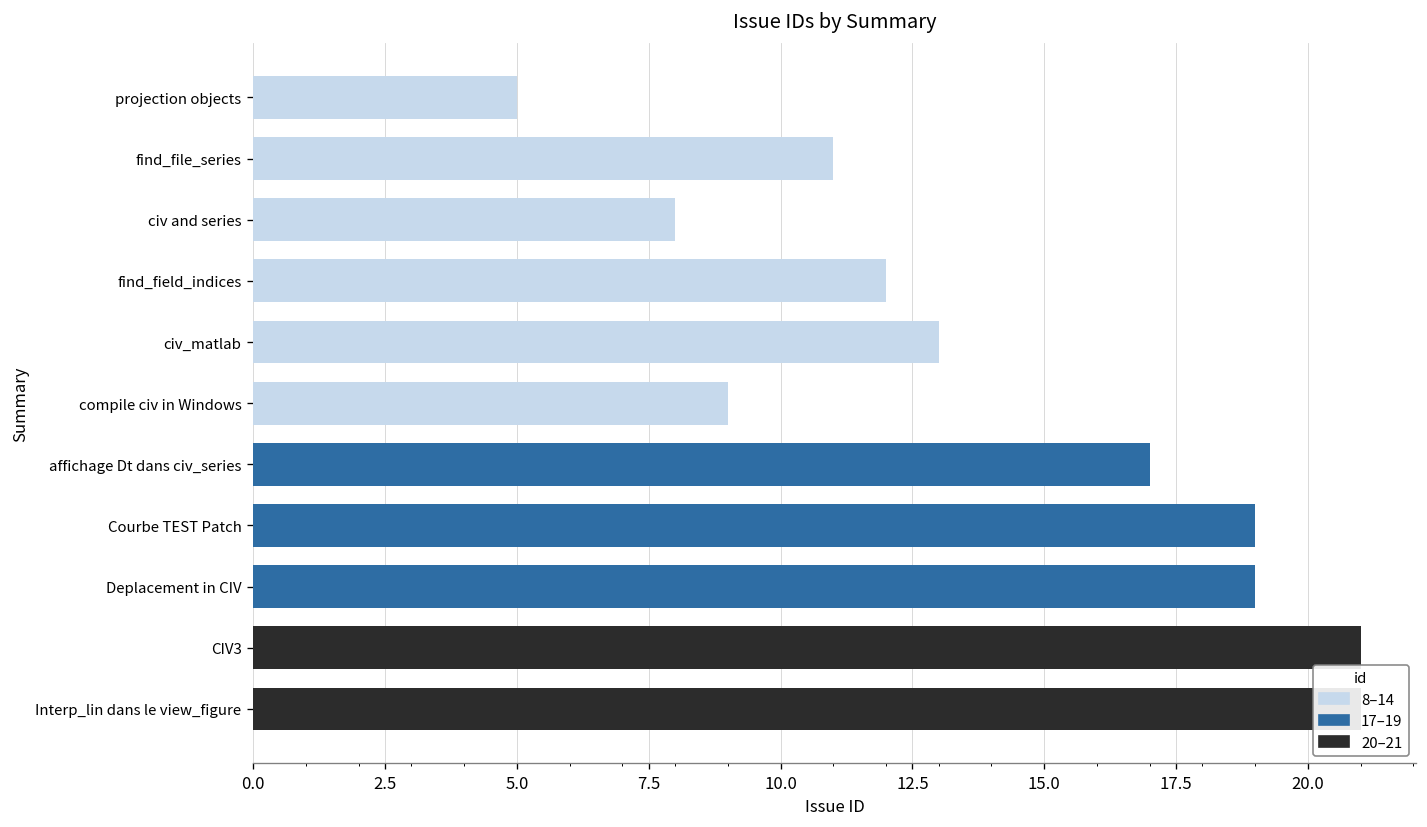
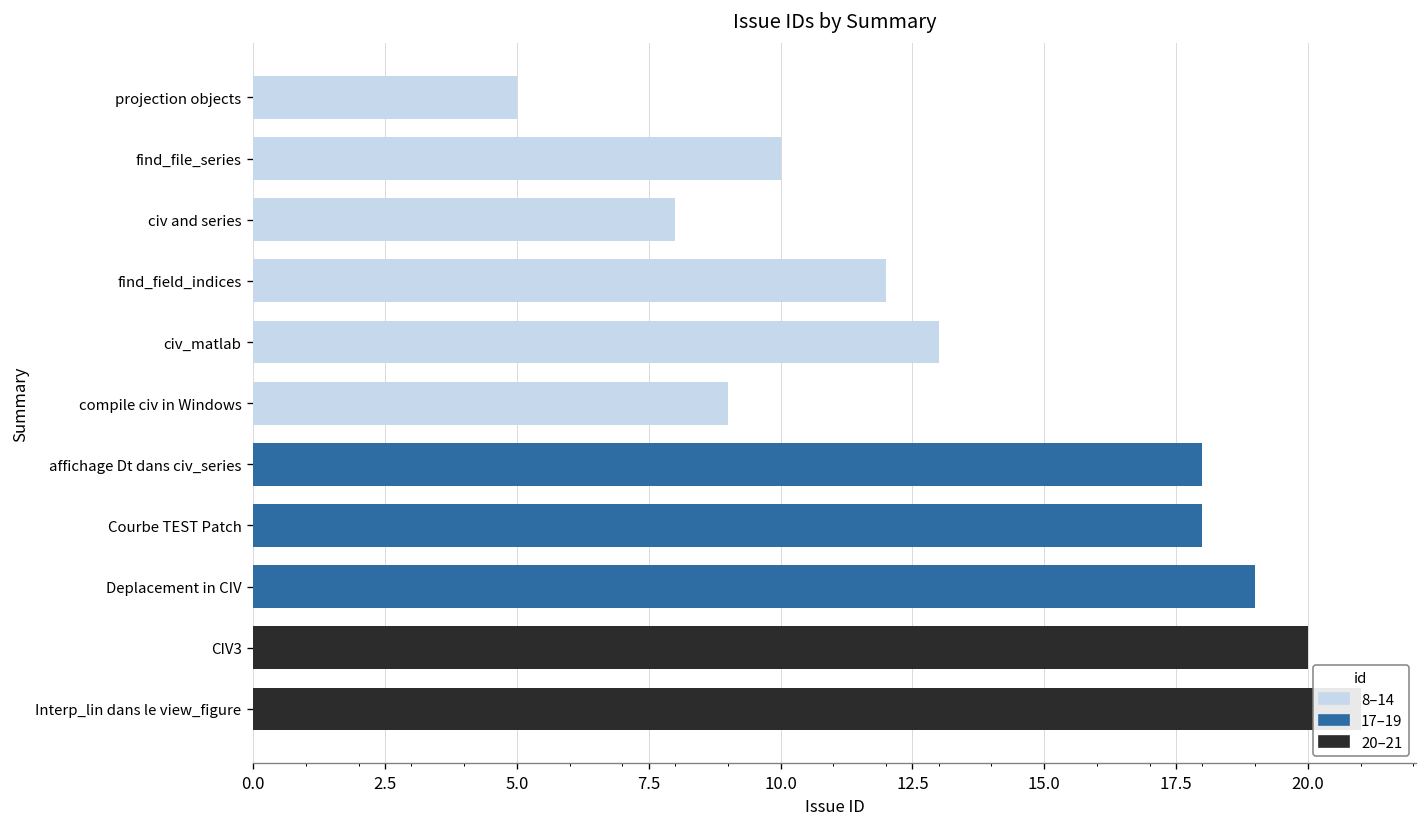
  {
    "projection objects": 5,
-   "find_file_series": 11,
+   "find_file_series": 10,
    "civ and series": 8,
    "find_field_indices": 12,
    "civ_matlab": 13,
    "compile civ in Windows": 9,
-   "affichage Dt dans civ_series": 17,
-   "Courbe TEST Patch": 19,
+   "affichage Dt dans civ_series": 18,
+   "Courbe TEST Patch": 18,
    "Deplacement in CIV": 19,
-   "CIV3": 21
+   "CIV3": 20
  }
